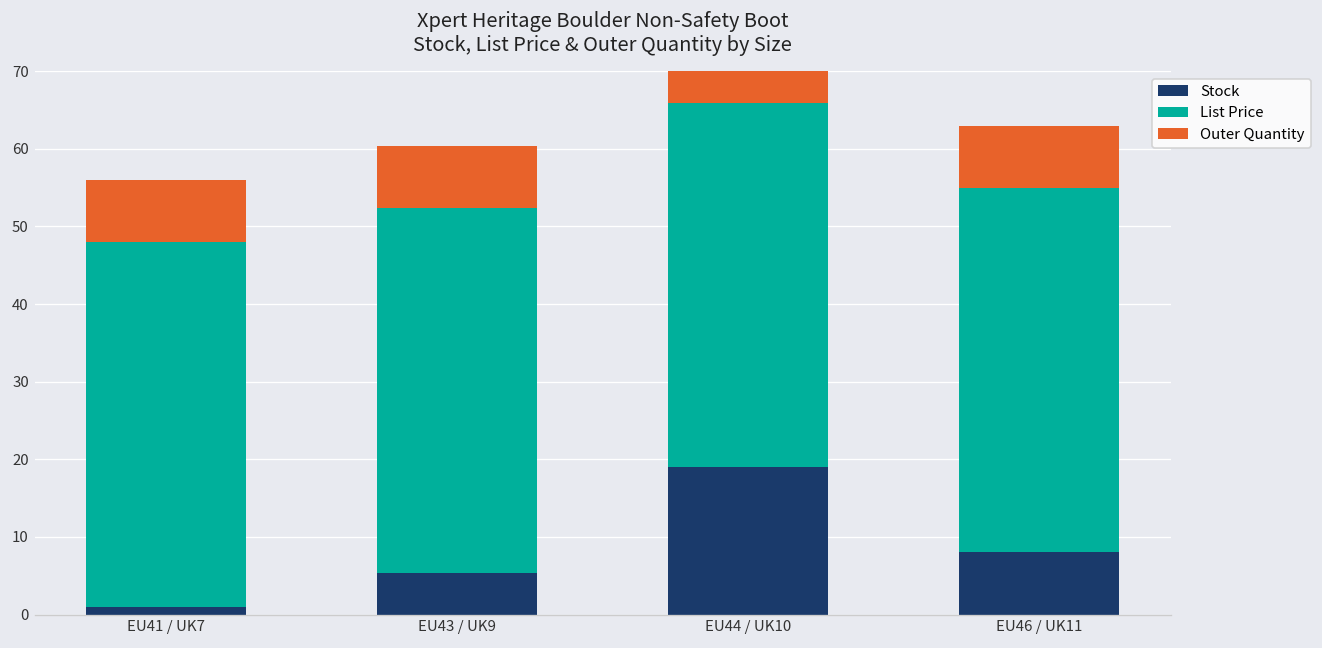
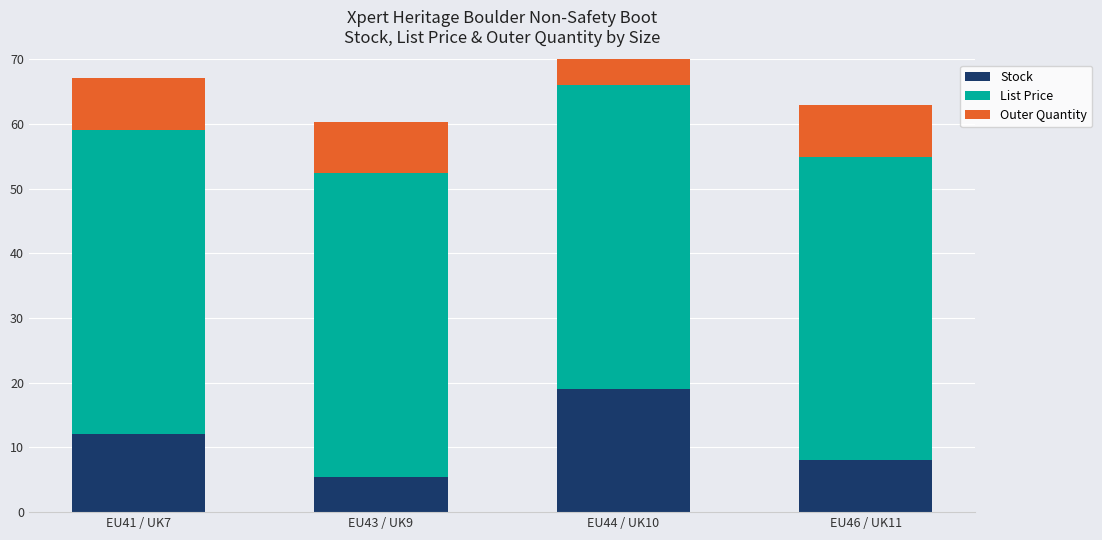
  {
    "Stock": {
-     "EU41 / UK7": 1,
+     "EU41 / UK7": 12,
      "EU43 / UK9": 5,
      "EU44 / UK10": 19,
      "EU46 / UK11": 8
    },
    "List Price": {
      "EU41 / UK7": 47,
      "EU43 / UK9": 47,
      "EU44 / UK10": 47,
      "EU46 / UK11": 47
    },
    "Outer Quantity": {
      "EU41 / UK7": 8,
      "EU43 / UK9": 8,
      "EU46 / UK11": 8
    }
  }
